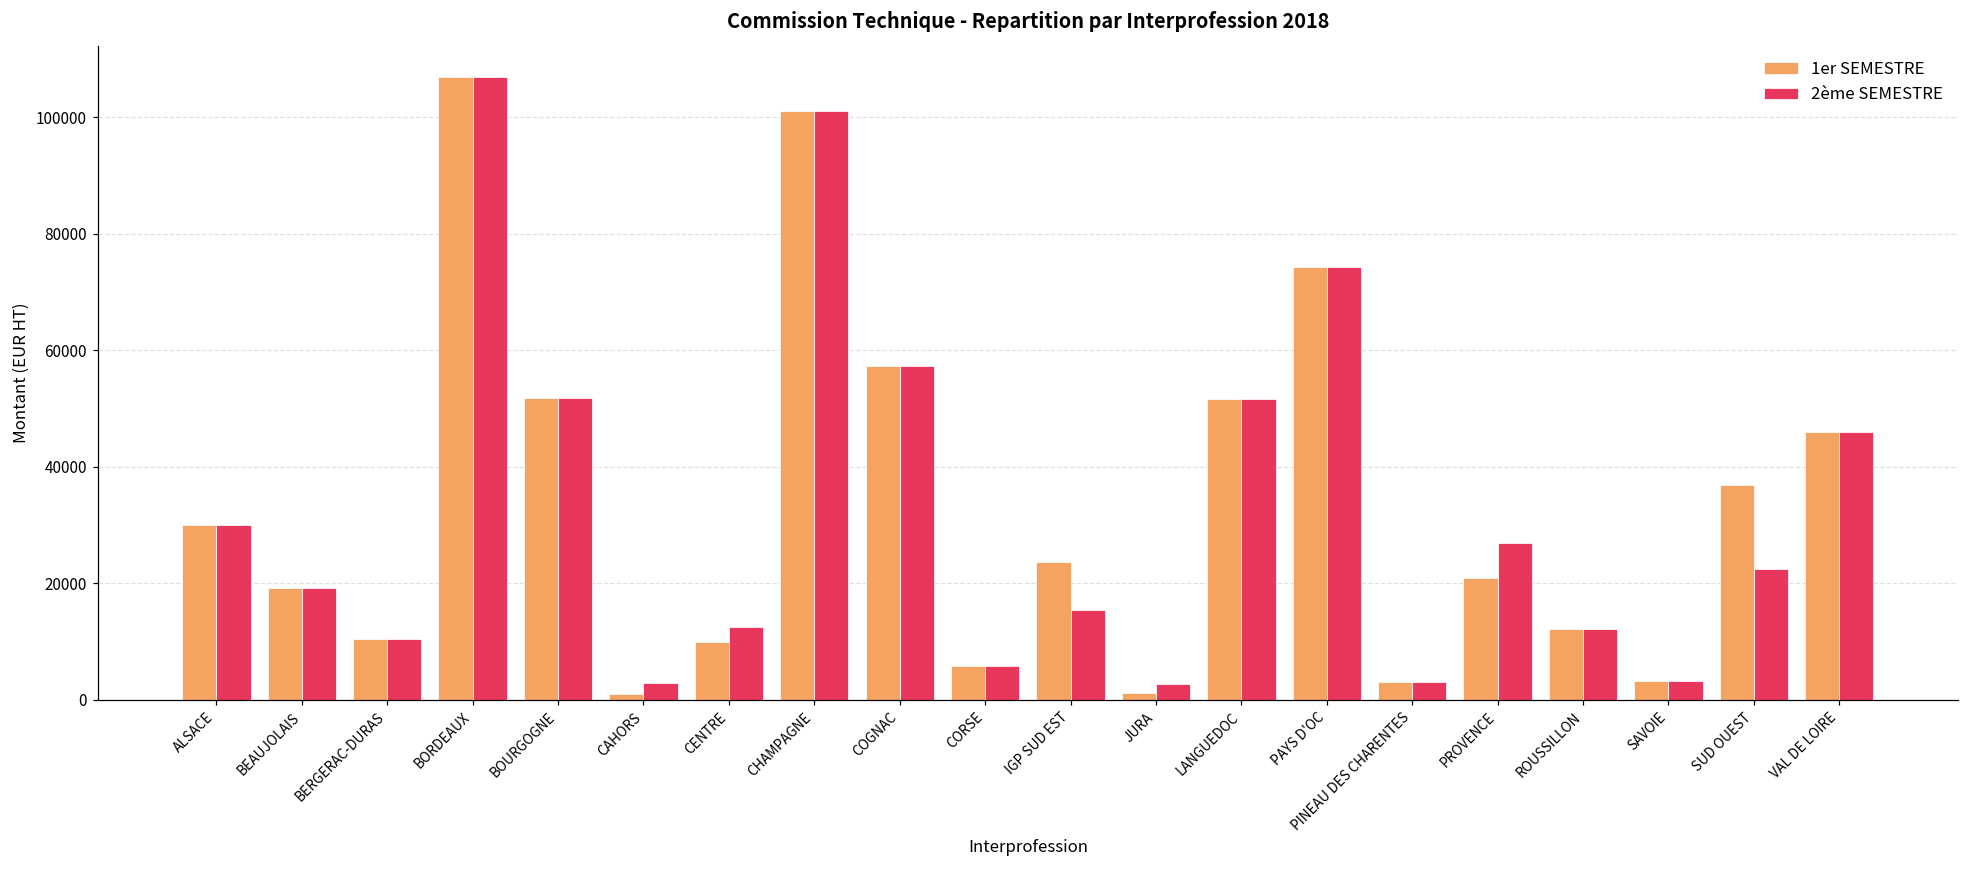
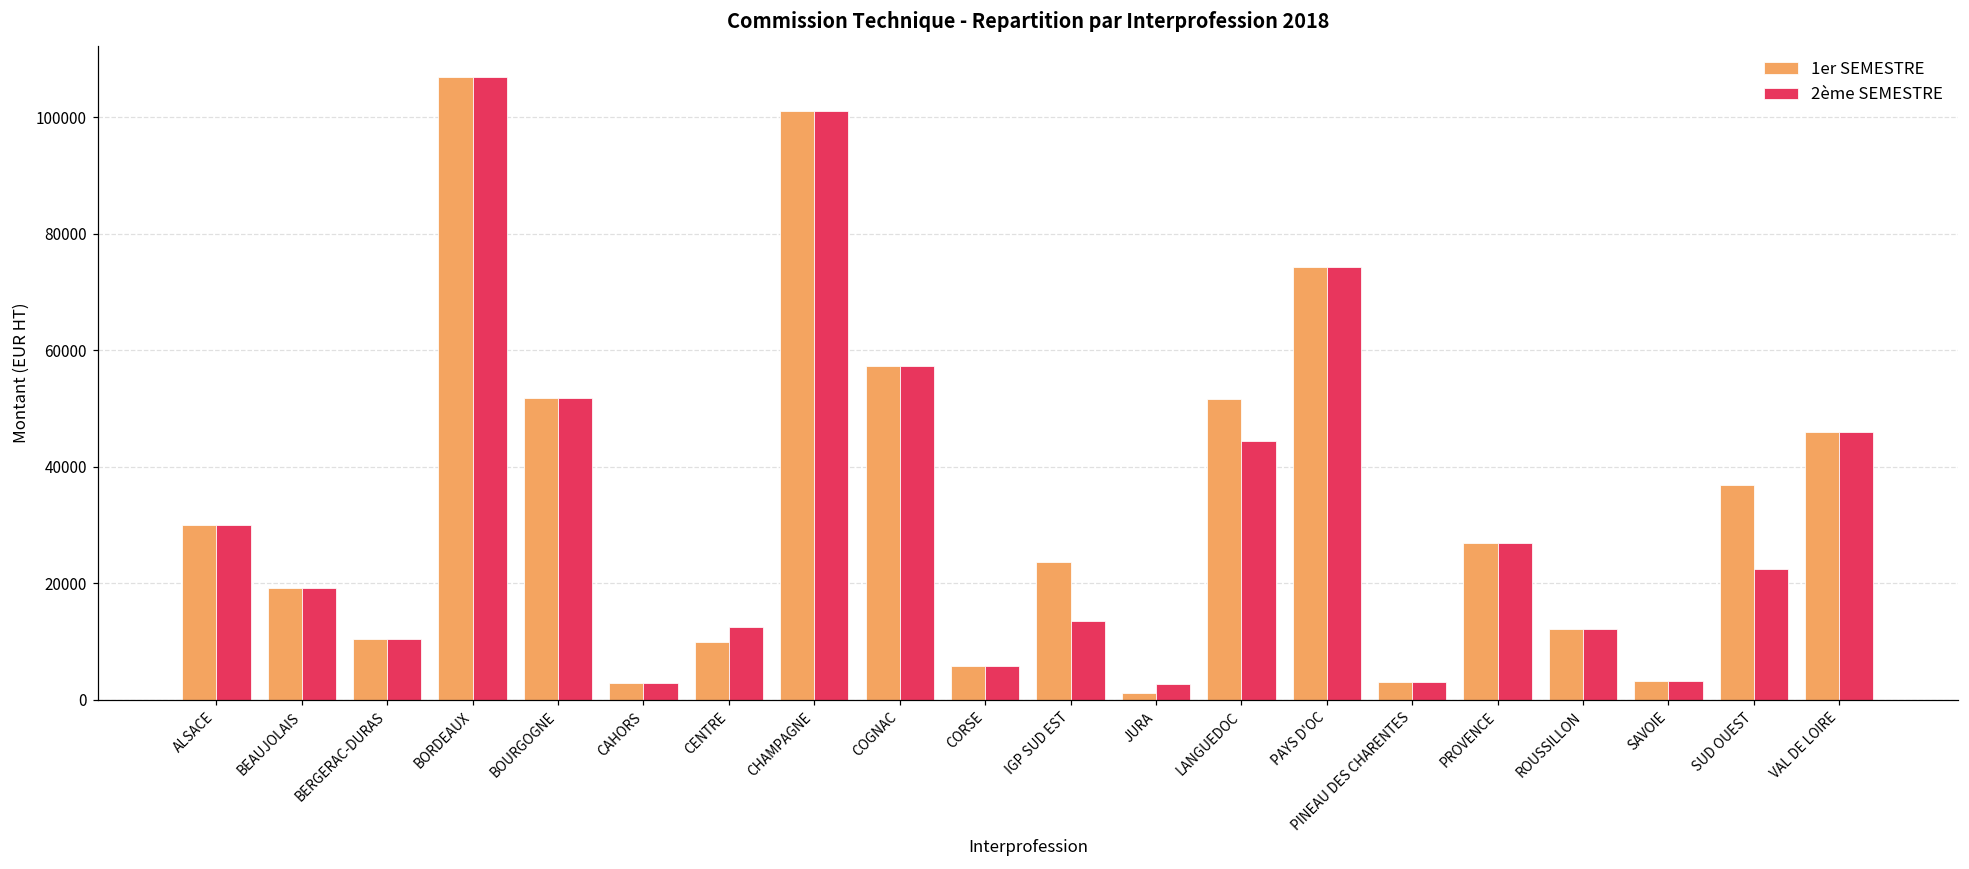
  {
    "1er SEMESTRE": {
      "ALSACE": 30000,
      "BEAUJOLAIS": 19000,
      "BERGERAC-DURAS": 10000,
      "BORDEAUX": 107000,
      "BOURGOGNE": 52000,
-     "CAHORS": 1000,
+     "CAHORS": 3000,
      "CENTRE": 10000,
      "CHAMPAGNE": 101000,
      "COGNAC": 57000,
      "CORSE": 6000,
      "IGP SUD EST": 24000,
      "JURA": 1000,
      "LANGUEDOC": 52000,
      "PAYS D'OC": 74000,
      "PINEAU DES CHARENTES": 3000,
-     "PROVENCE": 21000,
+     "PROVENCE": 27000,
      "ROUSSILLON": 12000,
      "SAVOIE": 3000,
      "SUD OUEST": 37000,
      "VAL DE LOIRE": 46000
    },
    "2ème SEMESTRE": {
      "ALSACE": 30000,
      "BEAUJOLAIS": 19000,
      "BERGERAC-DURAS": 10000,
      "BORDEAUX": 107000,
      "BOURGOGNE": 52000,
      "CAHORS": 3000,
      "CENTRE": 12000,
      "CHAMPAGNE": 101000,
      "COGNAC": 57000,
      "CORSE": 6000,
-     "IGP SUD EST": 15000,
+     "IGP SUD EST": 14000,
      "JURA": 3000,
-     "LANGUEDOC": 52000,
+     "LANGUEDOC": 44000,
      "PAYS D'OC": 74000,
      "PINEAU DES CHARENTES": 3000,
      "PROVENCE": 27000,
      "ROUSSILLON": 12000,
      "SAVOIE": 3000,
      "SUD OUEST": 23000,
      "VAL DE LOIRE": 46000
    }
  }
